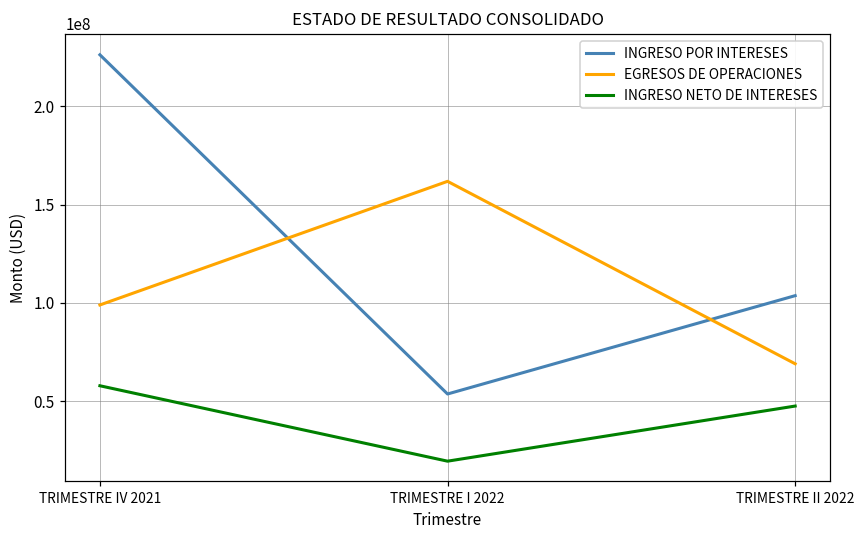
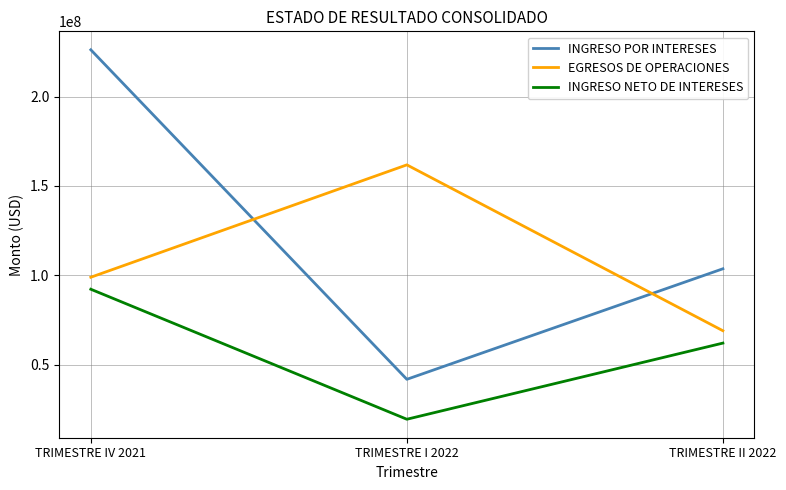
  {
    "INGRESO POR INTERESES": {
      "TRIMESTRE IV 2021": 226000000,
-     "TRIMESTRE I 2022": 54000000,
+     "TRIMESTRE I 2022": 42000000,
      "TRIMESTRE II 2022": 104000000
    },
    "EGRESOS DE OPERACIONES": {
      "TRIMESTRE IV 2021": 99000000,
      "TRIMESTRE I 2022": 162000000,
      "TRIMESTRE II 2022": 69000000
    },
    "INGRESO NETO DE INTERESES": {
-     "TRIMESTRE IV 2021": 58000000,
+     "TRIMESTRE IV 2021": 92000000,
      "TRIMESTRE I 2022": 19000000,
-     "TRIMESTRE II 2022": 48000000
+     "TRIMESTRE II 2022": 62000000
    }
  }
